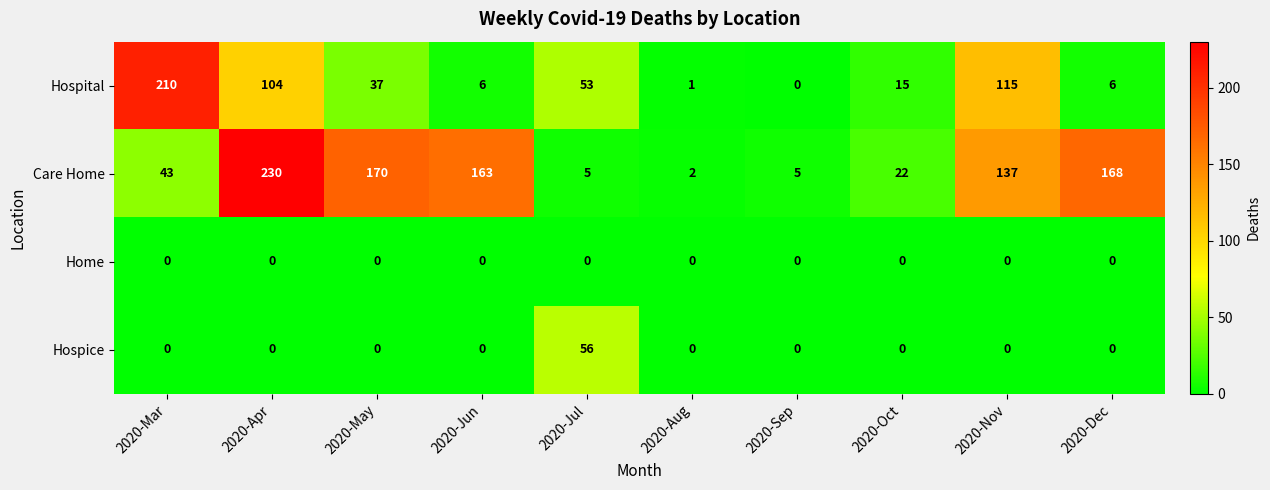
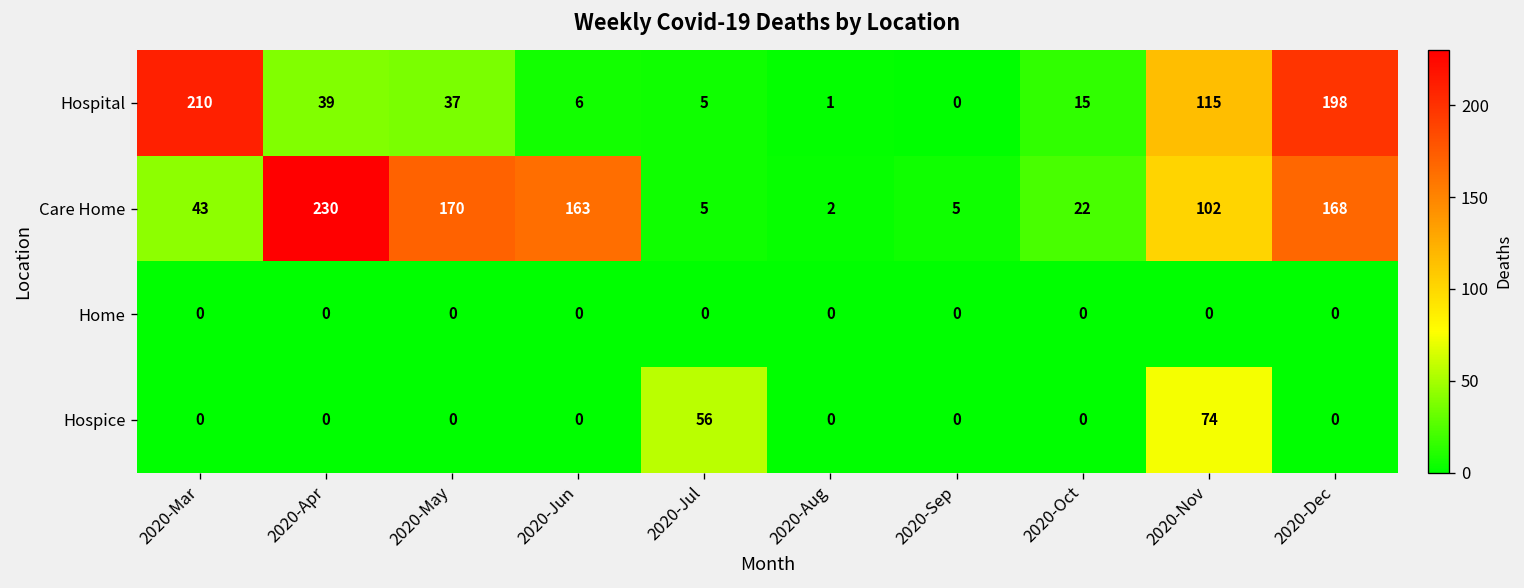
  {
    "Hospital": {
      "2020-Mar": 210,
-     "2020-Apr": 104,
+     "2020-Apr": 39,
      "2020-May": 37,
      "2020-Jun": 6,
-     "2020-Jul": 53,
+     "2020-Jul": 5,
      "2020-Aug": 1,
      "2020-Sep": 0,
      "2020-Oct": 15,
      "2020-Nov": 115,
-     "2020-Dec": 6
+     "2020-Dec": 198
    },
    "Care Home": {
      "2020-Mar": 43,
      "2020-Apr": 230,
      "2020-May": 170,
      "2020-Jun": 163,
      "2020-Jul": 5,
      "2020-Aug": 2,
      "2020-Sep": 5,
      "2020-Oct": 22,
-     "2020-Nov": 137,
+     "2020-Nov": 102,
      "2020-Dec": 168
    },
    "Home": {
      "2020-Mar": 0,
      "2020-Apr": 0,
      "2020-May": 0,
      "2020-Jun": 0,
      "2020-Jul": 0,
      "2020-Aug": 0,
      "2020-Sep": 0,
      "2020-Oct": 0,
      "2020-Nov": 0,
      "2020-Dec": 0
    },
    "Hospice": {
      "2020-Mar": 0,
      "2020-Apr": 0,
      "2020-May": 0,
      "2020-Jun": 0,
      "2020-Jul": 56,
      "2020-Aug": 0,
      "2020-Sep": 0,
      "2020-Oct": 0,
-     "2020-Nov": 0,
+     "2020-Nov": 74,
      "2020-Dec": 0
    }
  }
